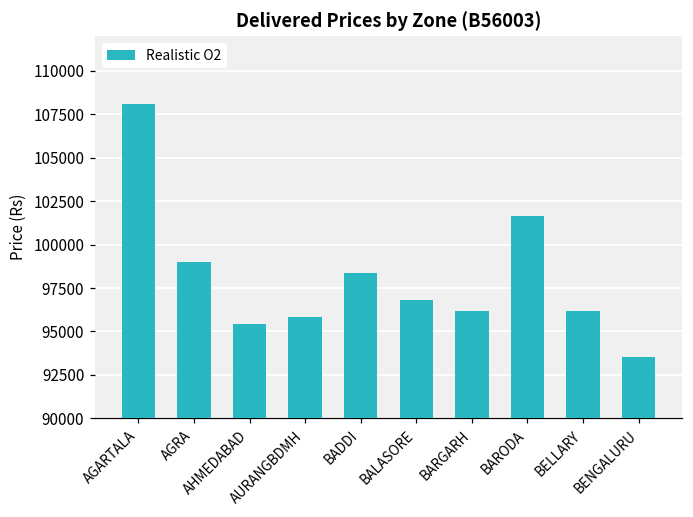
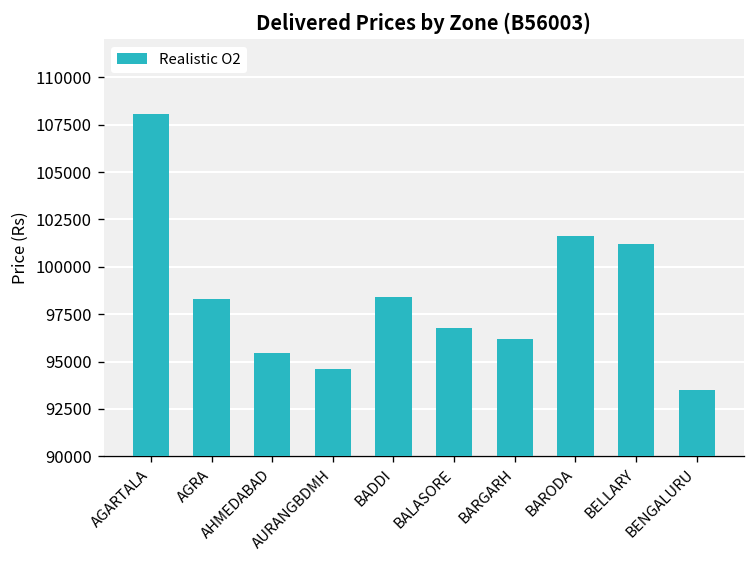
  {
    "AGARTALA": 108100,
-   "AGRA": 99000,
+   "AGRA": 98300,
    "AHMEDABAD": 95400,
-   "AURANGBDMH": 95800,
+   "AURANGBDMH": 94600,
    "BADDI": 98400,
    "BALASORE": 96800,
    "BARGARH": 96200,
    "BARODA": 101600,
-   "BELLARY": 96200,
+   "BELLARY": 101200,
    "BENGALURU": 93500
  }
